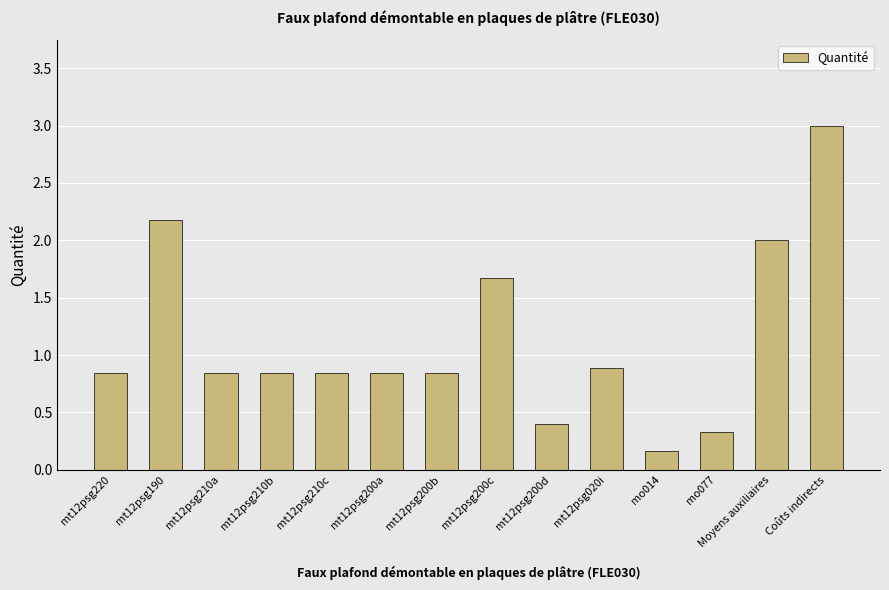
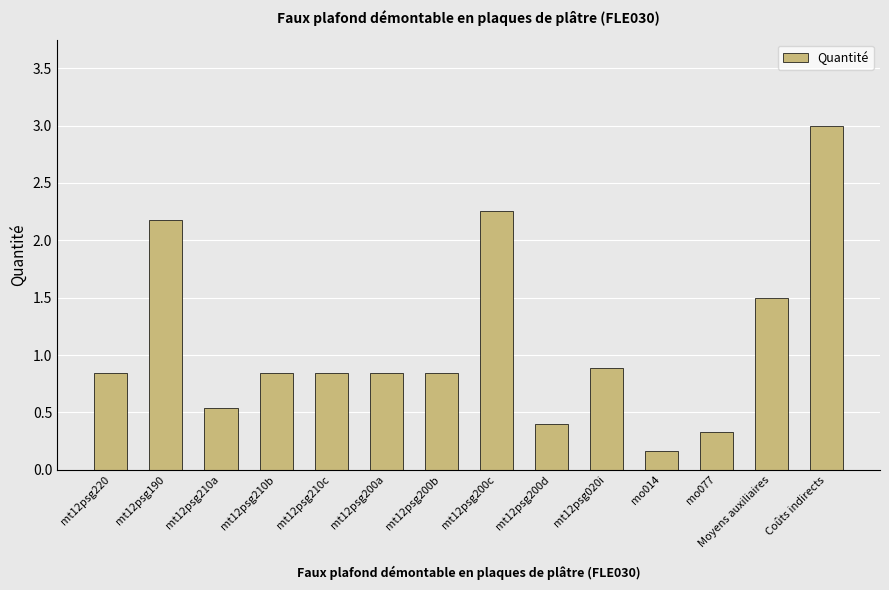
  {
    "mt12psg220": 0.84,
    "mt12psg190": 2.18,
-   "mt12psg210a": 0.84,
+   "mt12psg210a": 0.54,
    "mt12psg210b": 0.84,
    "mt12psg210c": 0.84,
    "mt12psg200a": 0.84,
    "mt12psg200b": 0.84,
-   "mt12psg200c": 1.67,
+   "mt12psg200c": 2.26,
    "mt12psg200d": 0.40,
    "mt12psg020i": 0.89,
    "mo014": 0.16,
    "mo077": 0.33,
-   "Moyens auxiliaires": 2.0,
+   "Moyens auxiliaires": 1.5,
    "Coûts indirects": 3.00
  }
